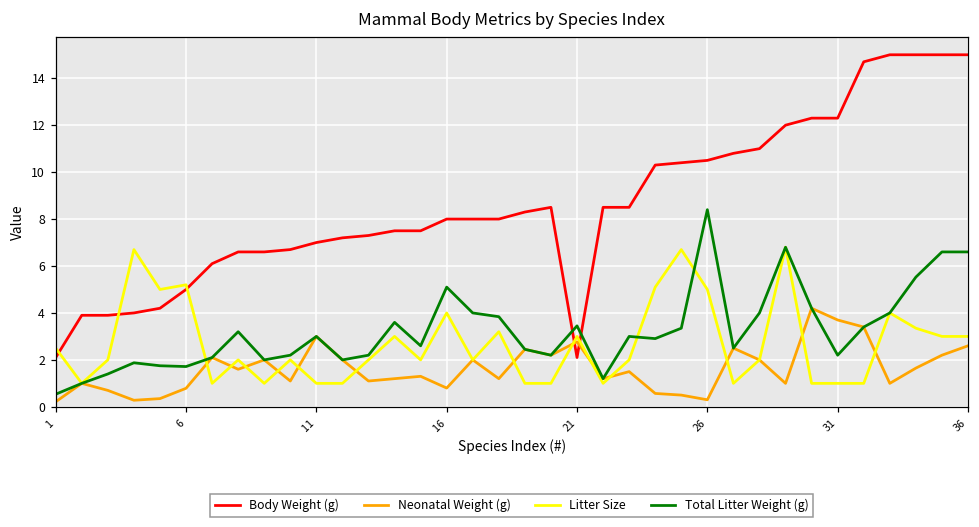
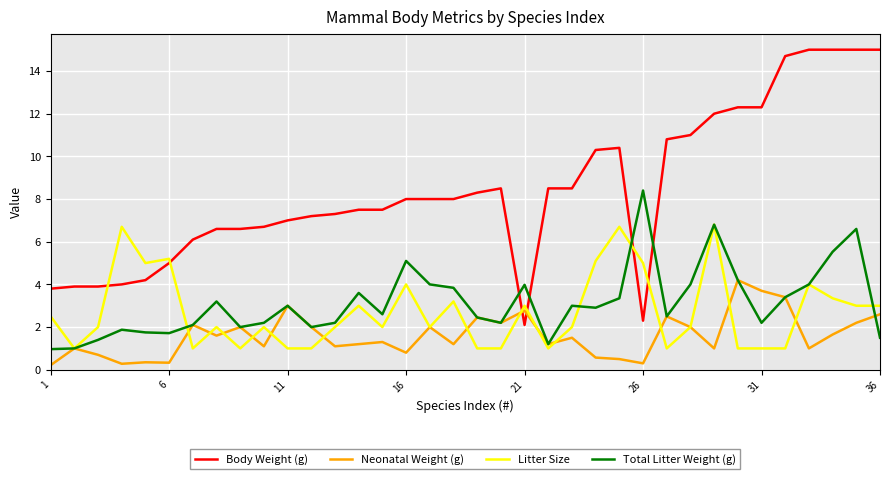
  {
    "Body Weight (g)": {
-     "1": 2.1,
+     "1": 3.8,
      "6": 5.0,
      "11": 7.0,
      "16": 8.0,
      "21": 2.1,
-     "26": 10.5,
+     "26": 2.3,
      "31": 12.3,
      "36": 15.0
    },
    "Neonatal Weight (g)": {
      "1": 0.2,
-     "6": 0.8,
+     "6": 0.3,
      "16": 0.8,
      "21": 2.8,
      "26": 0.3,
      "31": 3.7,
      "36": 2.6
    },
    "Litter Size": {
      "1": 2.5,
      "6": 5.2,
      "11": 1.0,
      "16": 4.0,
      "21": 3.0,
      "26": 5.0,
      "31": 1.0,
      "36": 3.0
    },
    "Total Litter Weight (g)": {
-     "1": 0.5,
+     "1": 1.0,
      "6": 1.7,
      "16": 5.1,
-     "21": 3.5,
+     "21": 4.0,
      "26": 8.4,
      "31": 2.2,
-     "36": 6.6
+     "36": 1.5
    }
  }
